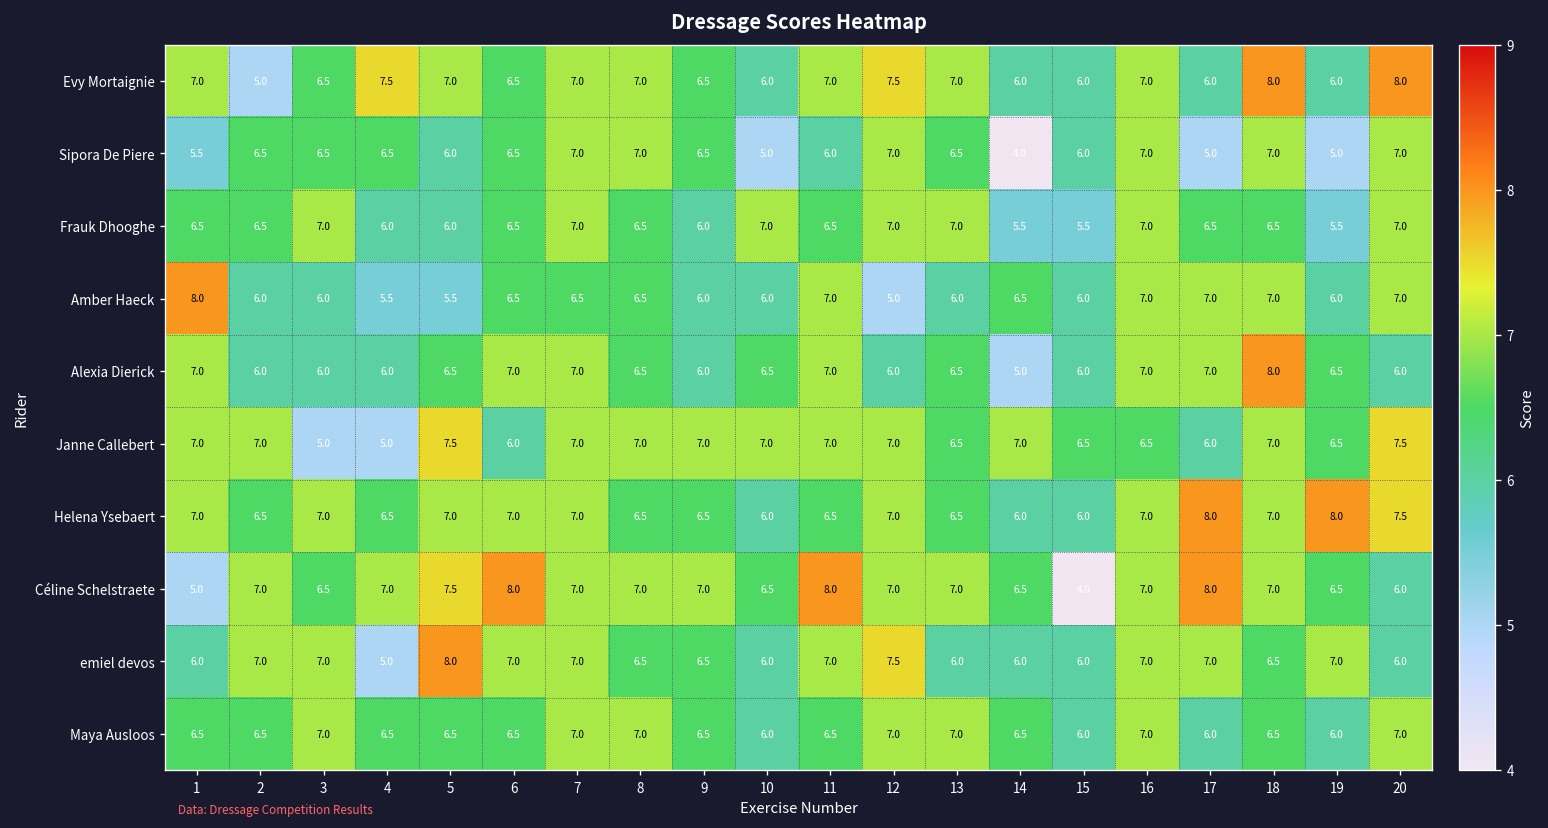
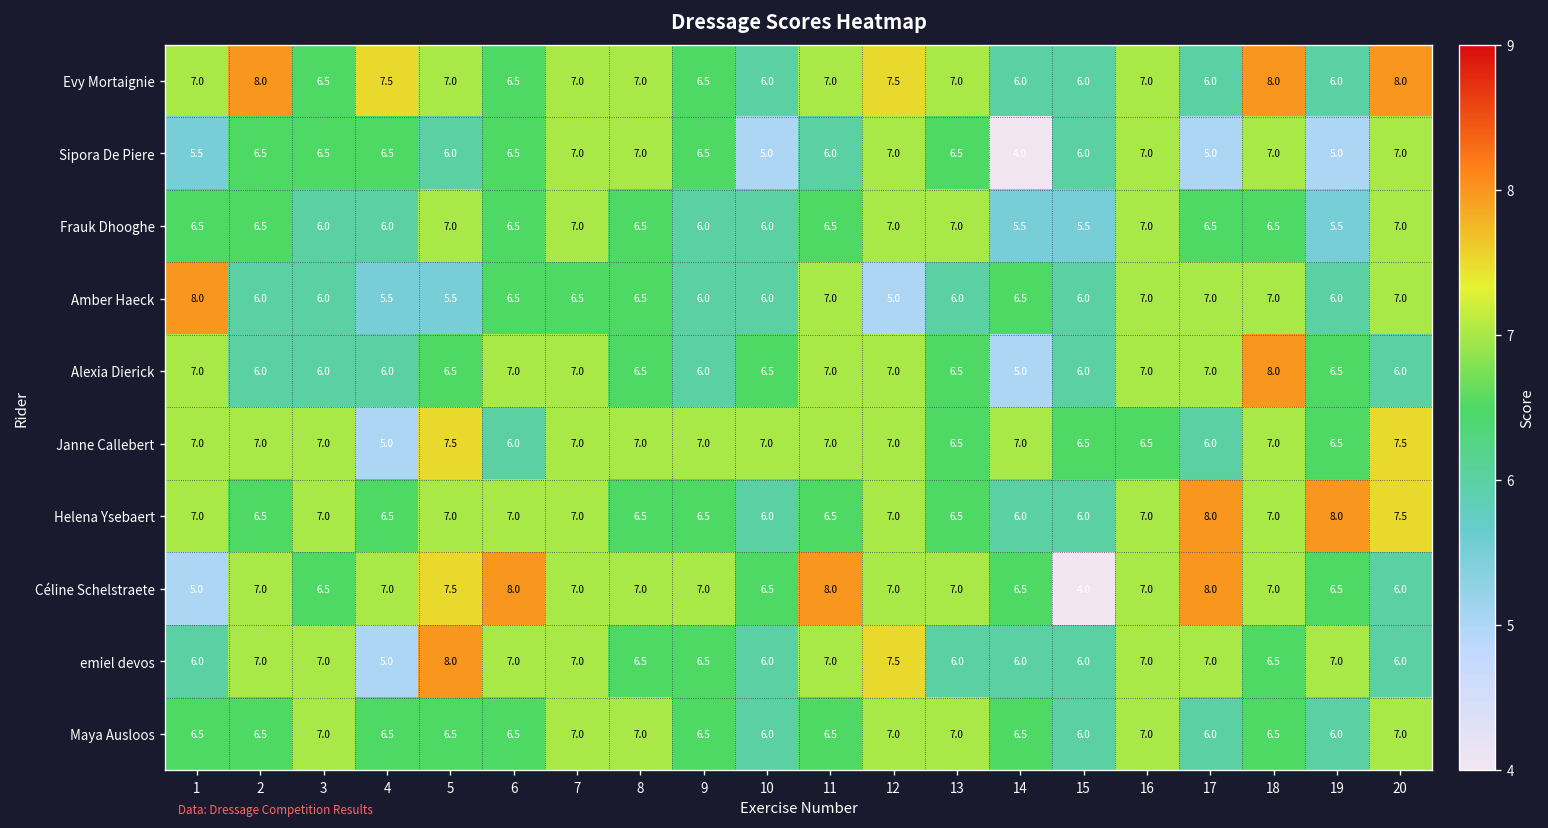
  {
    "Evy Mortaignie": {
      "1": 7.0,
-     "2": 5.0,
+     "2": 8.0,
      "3": 6.5,
      "4": 7.5,
      "5": 7.0,
      "6": 6.5,
      "7": 7.0,
      "8": 7.0,
      "9": 6.5,
      "10": 6.0,
      "11": 7.0,
      "12": 7.5,
      "13": 7.0,
      "14": 6.0,
      "15": 6.0,
      "16": 7.0,
      "17": 6.0,
      "18": 8.0,
      "19": 6.0,
      "20": 8.0
    },
    "Sipora De Piere": {
      "1": 5.5,
      "2": 6.5,
      "3": 6.5,
      "4": 6.5,
      "5": 6.0,
      "6": 6.5,
      "7": 7.0,
      "8": 7.0,
      "9": 6.5,
      "10": 5.0,
      "11": 6.0,
      "12": 7.0,
      "13": 6.5,
      "15": 6.0,
      "16": 7.0,
      "17": 5.0,
      "18": 7.0,
      "19": 5.0,
      "20": 7.0
    },
    "Frauk Dhooghe": {
      "1": 6.5,
      "2": 6.5,
-     "3": 7.0,
+     "3": 6.0,
      "4": 6.0,
-     "5": 6.0,
+     "5": 7.0,
      "6": 6.5,
      "7": 7.0,
      "8": 6.5,
      "9": 6.0,
-     "10": 7.0,
+     "10": 6.0,
      "11": 6.5,
      "12": 7.0,
      "13": 7.0,
      "14": 5.5,
      "15": 5.5,
      "16": 7.0,
      "17": 6.5,
      "18": 6.5,
      "19": 5.5,
      "20": 7.0
    },
    "Amber Haeck": {
      "1": 8.0,
      "2": 6.0,
      "3": 6.0,
      "4": 5.5,
      "5": 5.5,
      "6": 6.5,
      "7": 6.5,
      "8": 6.5,
      "9": 6.0,
      "10": 6.0,
      "11": 7.0,
      "12": 5.0,
      "13": 6.0,
      "14": 6.5,
      "15": 6.0,
      "16": 7.0,
      "17": 7.0,
      "18": 7.0,
      "19": 6.0,
      "20": 7.0
    },
    "Alexia Dierick": {
      "1": 7.0,
      "2": 6.0,
      "3": 6.0,
      "4": 6.0,
      "5": 6.5,
      "6": 7.0,
      "7": 7.0,
      "8": 6.5,
      "9": 6.0,
      "10": 6.5,
      "11": 7.0,
-     "12": 6.0,
+     "12": 7.0,
      "13": 6.5,
      "14": 5.0,
      "15": 6.0,
      "16": 7.0,
      "17": 7.0,
      "18": 8.0,
      "19": 6.5,
      "20": 6.0
    },
    "Janne Callebert": {
      "1": 7.0,
      "2": 7.0,
-     "3": 5.0,
+     "3": 7.0,
      "4": 5.0,
      "5": 7.5,
      "6": 6.0,
      "7": 7.0,
      "8": 7.0,
      "9": 7.0,
      "10": 7.0,
      "11": 7.0,
      "12": 7.0,
      "13": 6.5,
      "14": 7.0,
      "15": 6.5,
      "16": 6.5,
      "17": 6.0,
      "18": 7.0,
      "19": 6.5,
      "20": 7.5
    },
    "Helena Ysebaert": {
      "1": 7.0,
      "2": 6.5,
      "3": 7.0,
      "4": 6.5,
      "5": 7.0,
      "6": 7.0,
      "7": 7.0,
      "8": 6.5,
      "9": 6.5,
      "10": 6.0,
      "11": 6.5,
      "12": 7.0,
      "13": 6.5,
      "14": 6.0,
      "15": 6.0,
      "16": 7.0,
      "17": 8.0,
      "18": 7.0,
      "19": 8.0,
      "20": 7.5
    },
    "Céline Schelstraete": {
      "1": 5.0,
      "2": 7.0,
      "3": 6.5,
      "4": 7.0,
      "5": 7.5,
      "6": 8.0,
      "7": 7.0,
      "8": 7.0,
      "9": 7.0,
      "10": 6.5,
      "11": 8.0,
      "12": 7.0,
      "13": 7.0,
      "14": 6.5,
      "16": 7.0,
      "17": 8.0,
      "18": 7.0,
      "19": 6.5,
      "20": 6.0
    },
    "emiel devos": {
      "1": 6.0,
      "2": 7.0,
      "3": 7.0,
      "4": 5.0,
      "5": 8.0,
      "6": 7.0,
      "7": 7.0,
      "8": 6.5,
      "9": 6.5,
      "10": 6.0,
      "11": 7.0,
      "12": 7.5,
      "13": 6.0,
      "14": 6.0,
      "15": 6.0,
      "16": 7.0,
      "17": 7.0,
      "18": 6.5,
      "19": 7.0,
      "20": 6.0
    },
    "Maya Ausloos": {
      "1": 6.5,
      "2": 6.5,
      "3": 7.0,
      "4": 6.5,
      "5": 6.5,
      "6": 6.5,
      "7": 7.0,
      "8": 7.0,
      "9": 6.5,
      "10": 6.0,
      "11": 6.5,
      "12": 7.0,
      "13": 7.0,
      "14": 6.5,
      "15": 6.0,
      "16": 7.0,
      "17": 6.0,
      "18": 6.5,
      "19": 6.0,
      "20": 7.0
    }
  }
